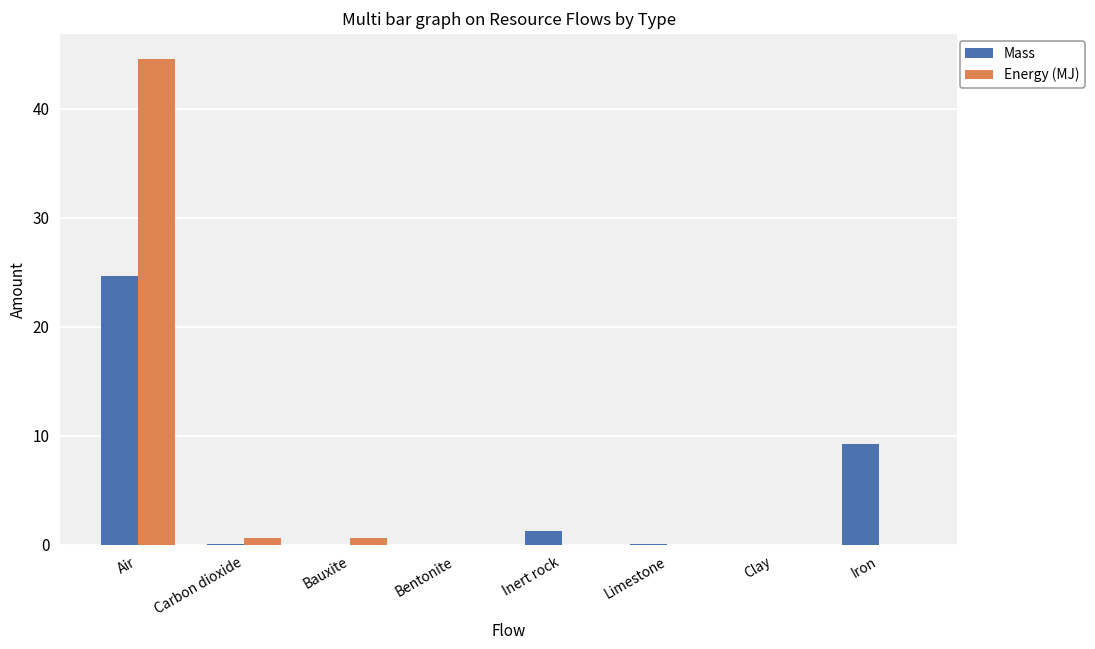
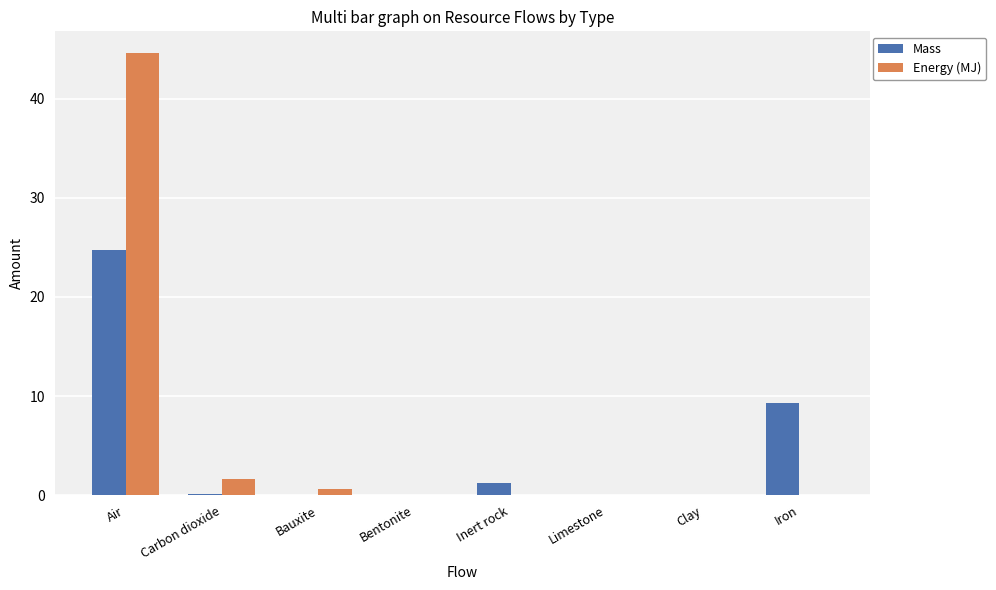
  {
    "Mass": {
      "Air": 25,
      "Inert rock": 1,
      "Iron": 9
    },
    "Energy (MJ)": {
      "Air": 45,
-     "Carbon dioxide": 1,
+     "Carbon dioxide": 2,
      "Bauxite": 1,
      "Inert rock": 0,
      "Limestone": 0,
      "Clay": 0,
      "Iron": 0
    }
  }
